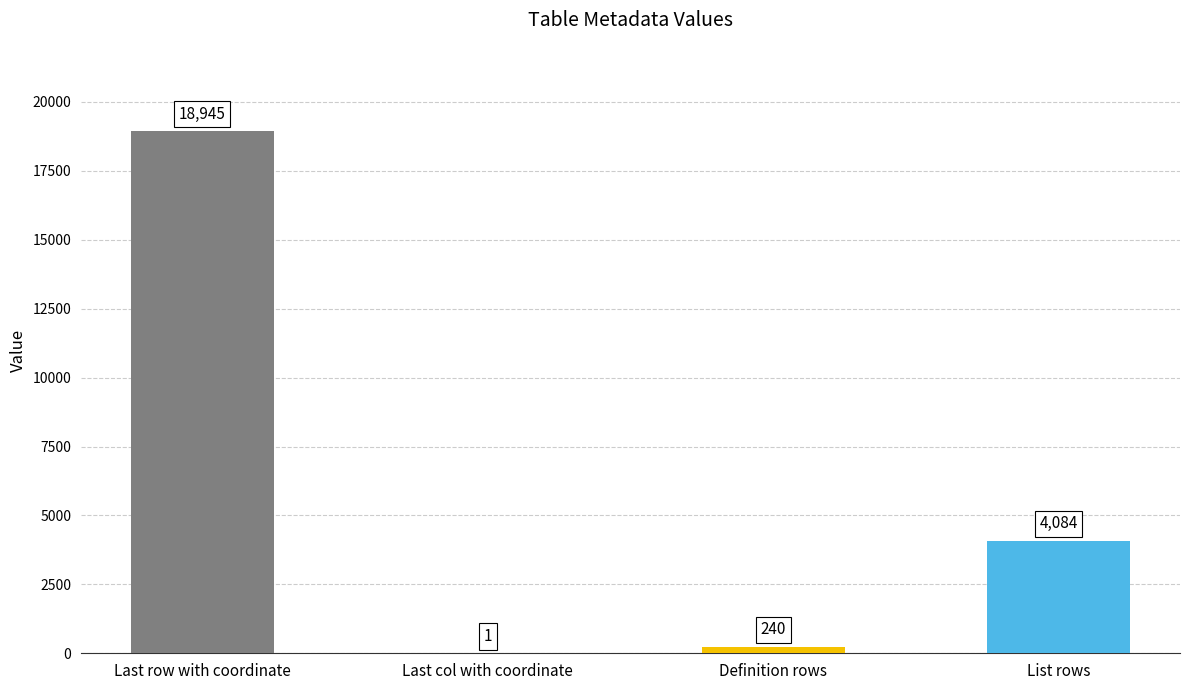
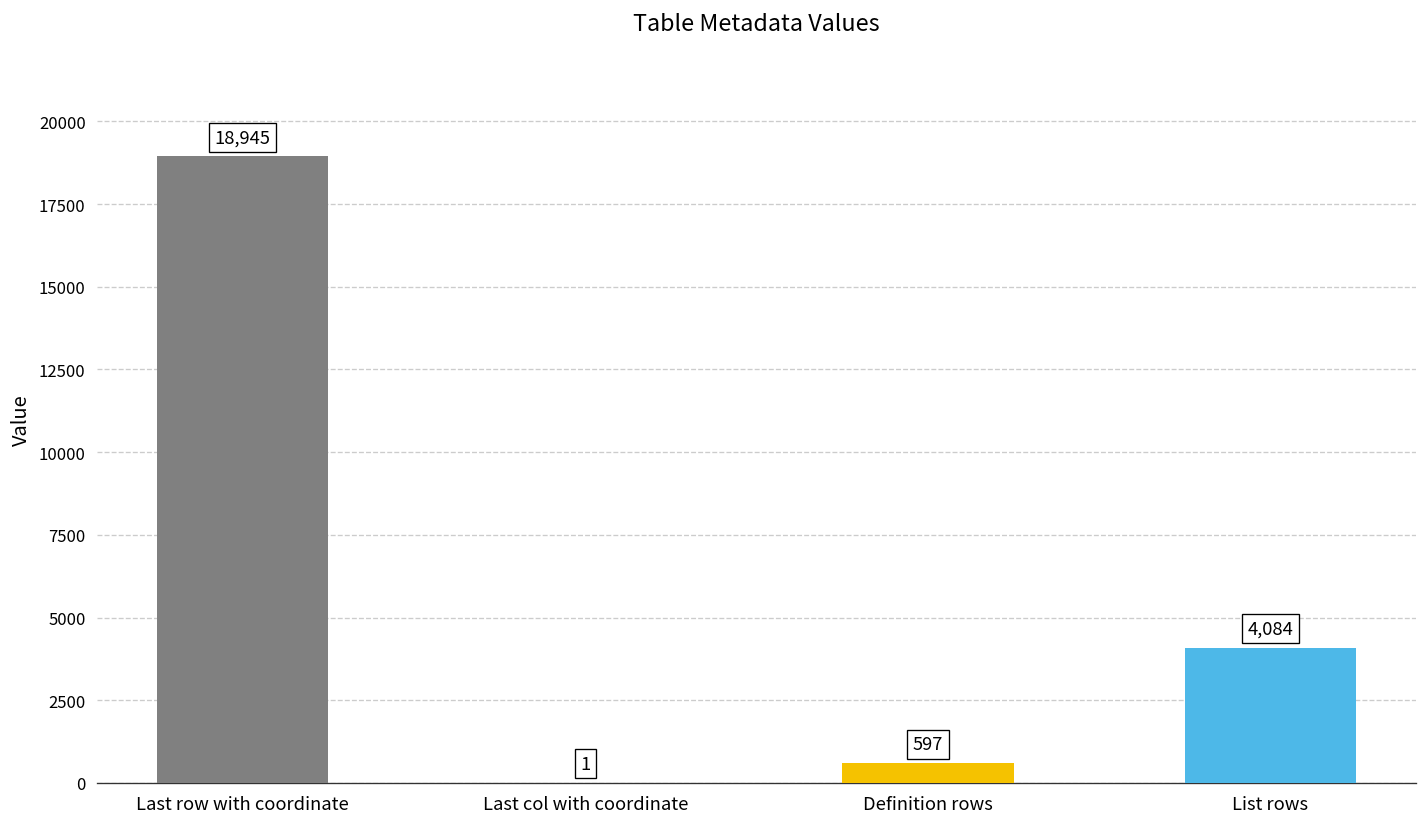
  {
-   "Definition rows": 240
+   "Definition rows": 597
  }
